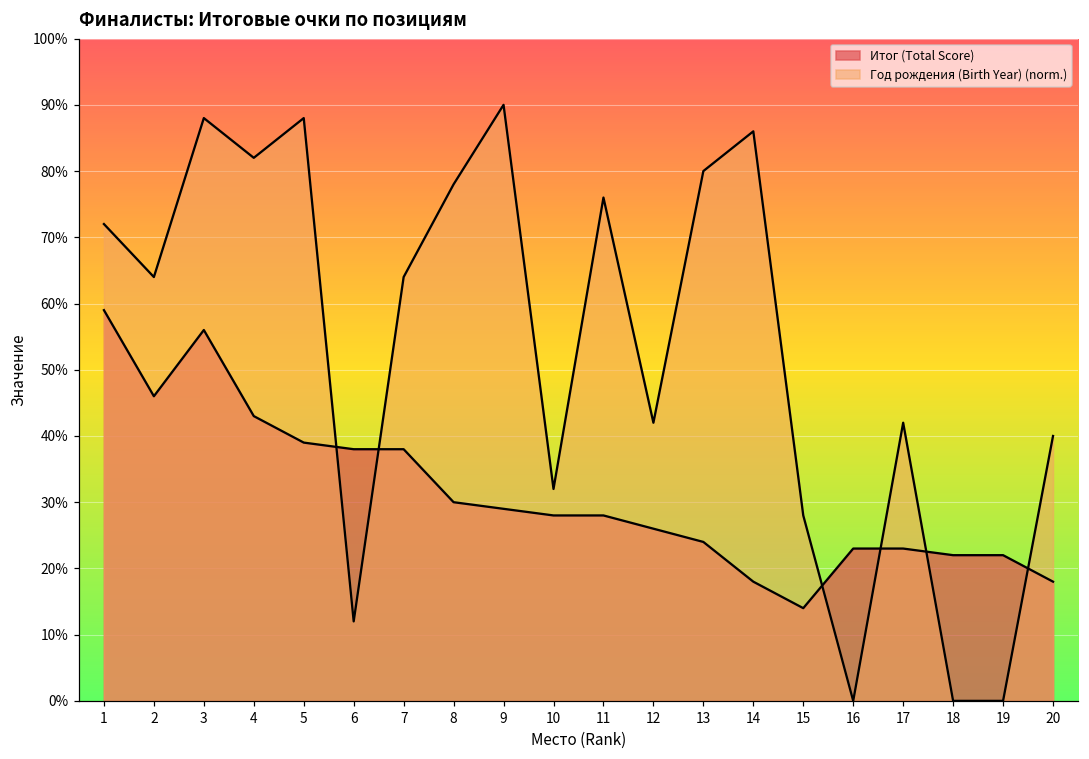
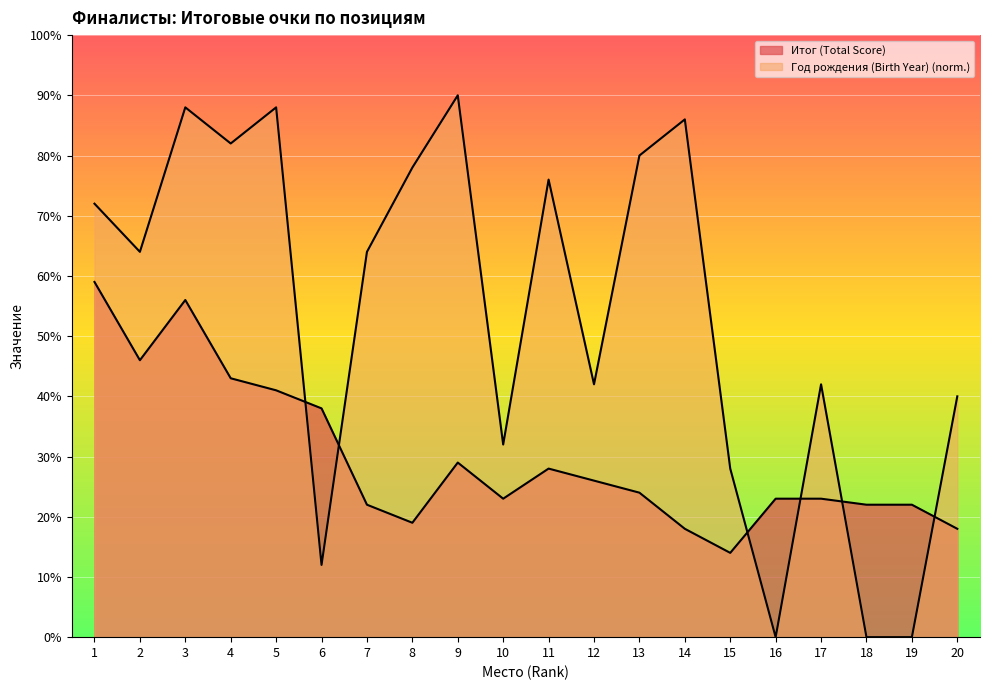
  {
    "Итог (Total Score)": {
      "1": "59%",
      "2": "46%",
      "3": "56%",
      "4": "43%",
-     "5": "39%",
+     "5": "41%",
      "6": "38%",
-     "7": "38%",
-     "8": "30%",
+     "7": "22%",
+     "8": "19%",
      "9": "29%",
-     "10": "28%",
+     "10": "23%",
      "11": "28%",
      "12": "26%",
      "13": "24%",
      "14": "18%",
      "15": "14%",
      "16": "23%",
      "17": "23%",
      "18": "22%",
      "19": "22%",
      "20": "18%"
    },
    "Год рождения (Birth Year) (norm.)": {
      "1": "72%",
      "2": "64%",
      "3": "88%",
      "4": "82%",
      "5": "88%",
      "6": "12%",
      "7": "64%",
      "8": "78%",
      "9": "90%",
      "10": "32%",
      "11": "76%",
      "12": "42%",
      "13": "80%",
      "14": "86%",
      "15": "28%",
      "16": "0%",
      "17": "42%",
      "18": "0%",
      "19": "0%",
      "20": "40%"
    }
  }
